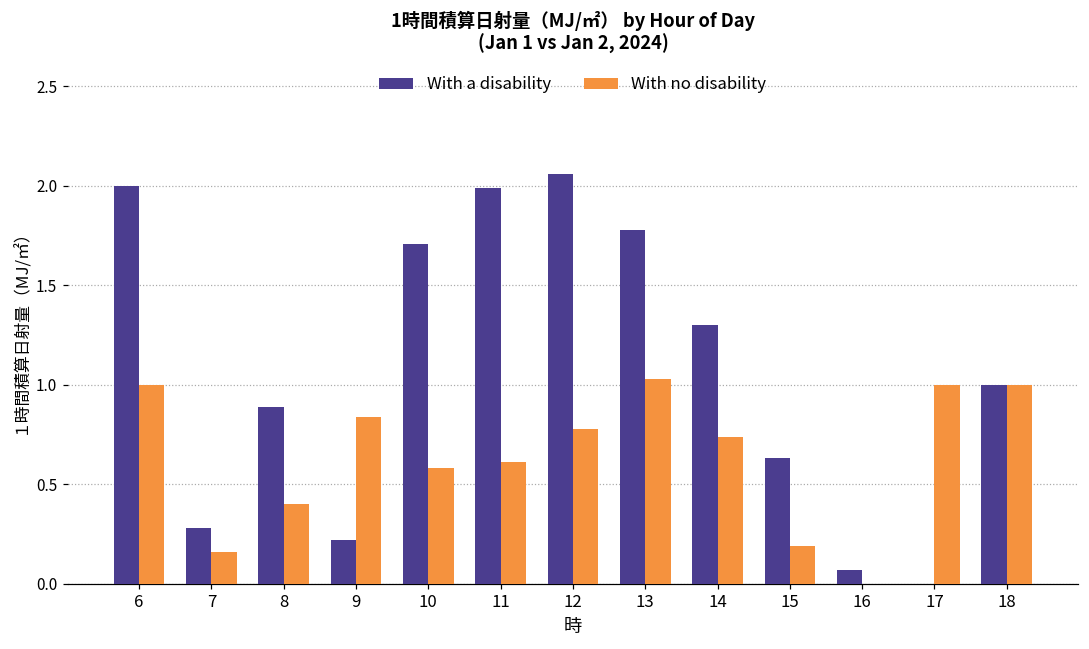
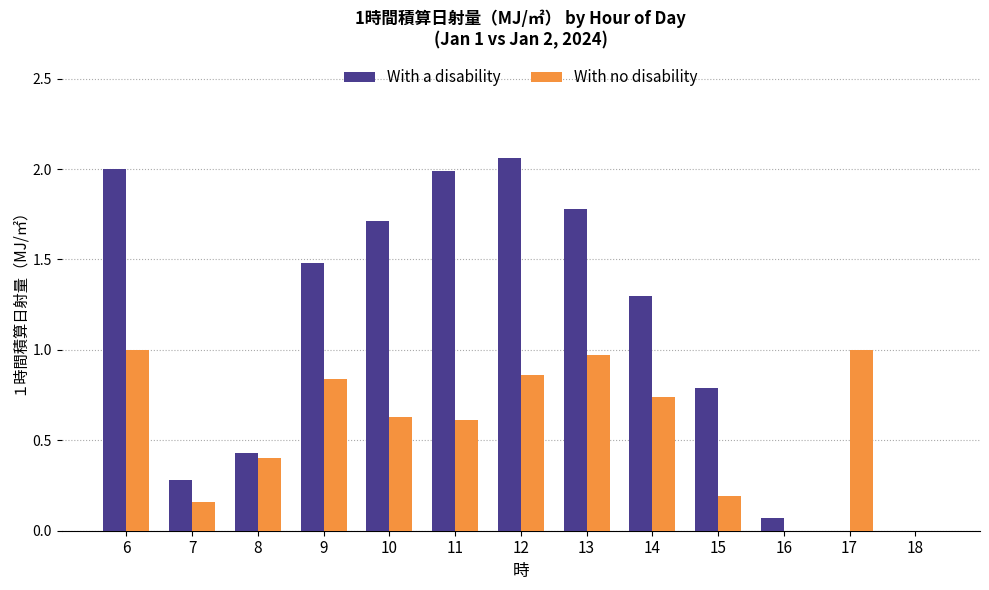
  {
    "With a disability": {
      "6": 2.00,
      "7": 0.28,
-     "8": 0.89,
-     "9": 0.22,
+     "8": 0.43,
+     "9": 1.48,
      "10": 1.71,
      "11": 1.99,
      "12": 2.06,
      "13": 1.78,
      "14": 1.30,
-     "15": 0.63,
+     "15": 0.79,
      "16": 0.07,
      "17": 0.00,
-     "18": 1
+     "18": 0
    },
    "With no disability": {
      "6": 1.00,
      "7": 0.16,
      "8": 0.40,
      "9": 0.84,
-     "10": 0.58,
+     "10": 0.63,
      "11": 0.61,
-     "12": 0.78,
-     "13": 1.03,
+     "12": 0.86,
+     "13": 0.97,
      "14": 0.74,
      "15": 0.19,
      "16": 0.00,
      "17": 1.00,
-     "18": 1
+     "18": 0
    }
  }
